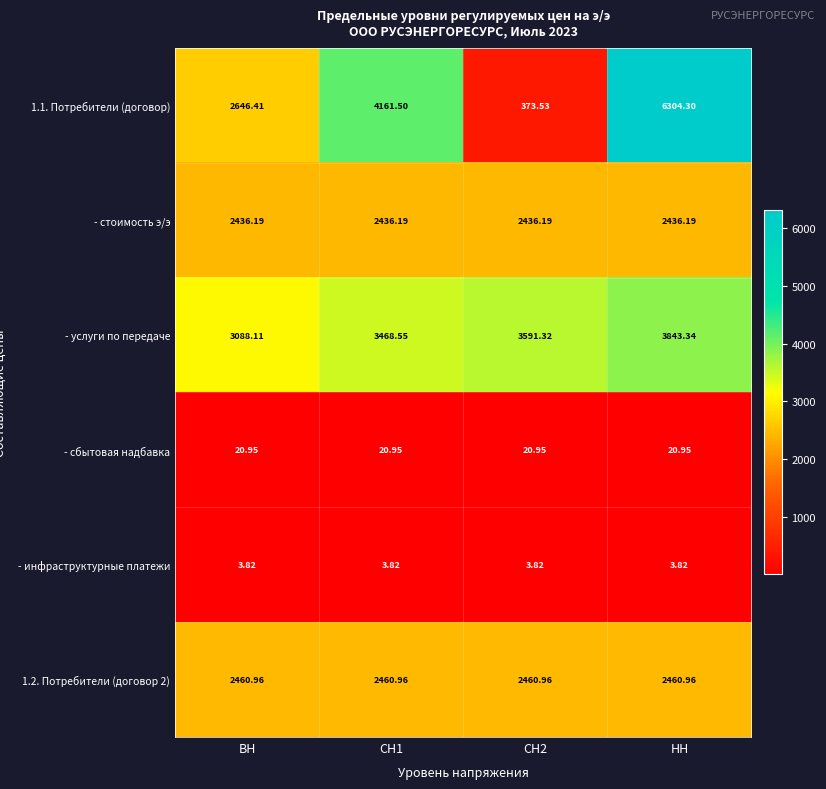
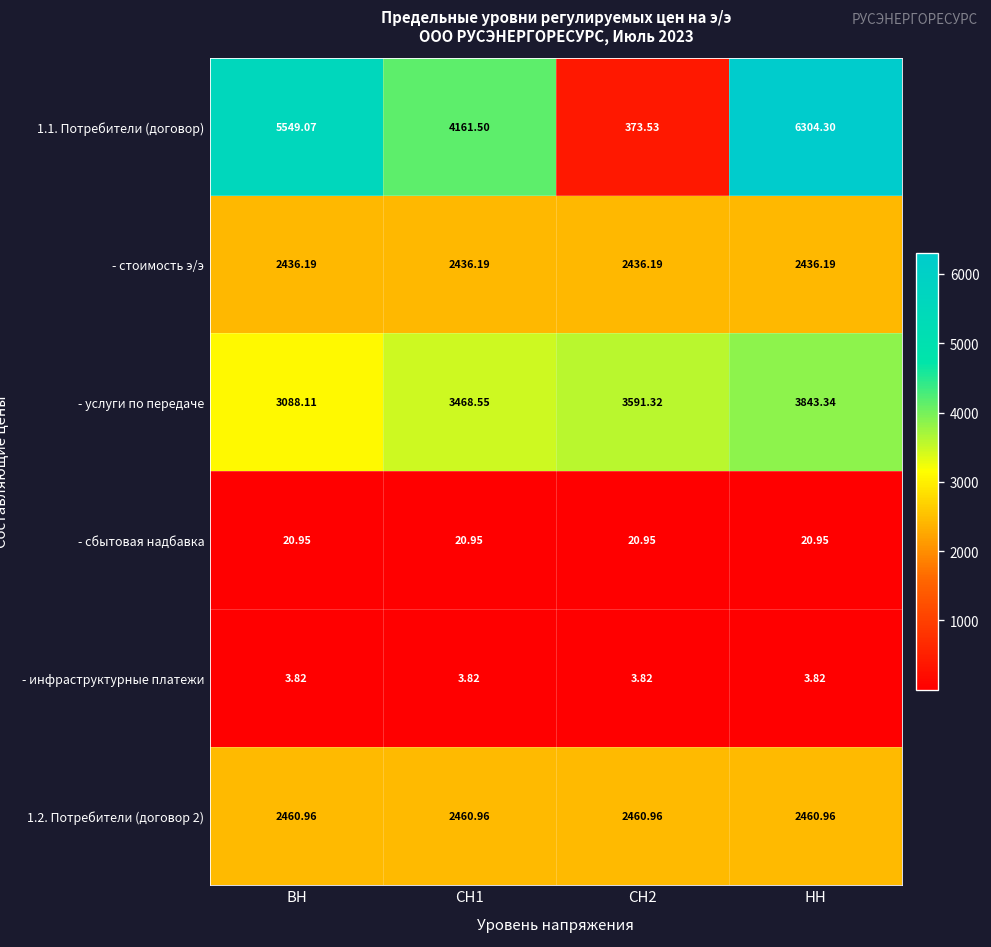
  {
    "1.1. Потребители (договор)": {
-     "ВН": 2646.41,
+     "ВН": 5549.07,
      "СН1": 4161.50,
      "СН2": 373.53,
      "НН": 6304.30
    },
    "- стоимость э/э": {
      "ВН": 2436.19,
      "СН1": 2436.19,
      "СН2": 2436.19,
      "НН": 2436.19
    },
    "- услуги по передаче": {
      "ВН": 3088.11,
      "СН1": 3468.55,
      "СН2": 3591.32,
      "НН": 3843.34
    },
    "- сбытовая надбавка": {
      "ВН": 20.95,
      "СН1": 20.95,
      "СН2": 20.95,
      "НН": 20.95
    },
    "- инфраструктурные платежи": {
      "ВН": 3.82,
      "СН1": 3.82,
      "СН2": 3.82,
      "НН": 3.82
    },
    "1.2. Потребители (договор 2)": {
      "ВН": 2460.96,
      "СН1": 2460.96,
      "СН2": 2460.96,
      "НН": 2460.96
    }
  }
